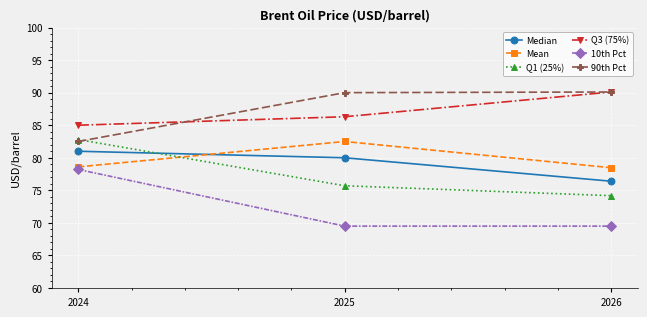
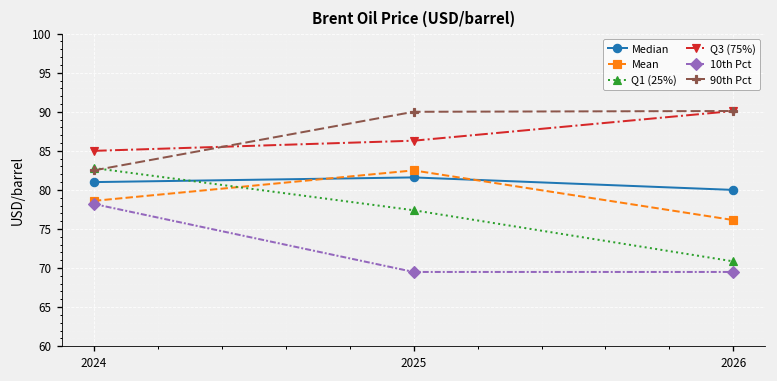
  {
    "Median": {
      "2024": 81,
-     "2025": 80,
-     "2026": 76
+     "2025": 82,
+     "2026": 80
    },
    "Mean": {
      "2024": 79,
      "2025": 83,
-     "2026": 78
+     "2026": 76
    },
    "Q1 (25%)": {
-     "2025": 76,
-     "2026": 74
+     "2025": 77,
+     "2026": 71
    },
    "Q3 (75%)": {
      "2024": 85,
      "2025": 86
    },
    "10th Pct": {
      "2024": 78,
      "2025": 70,
      "2026": 70
    },
    "90th Pct": {
      "2025": 90
    }
  }
